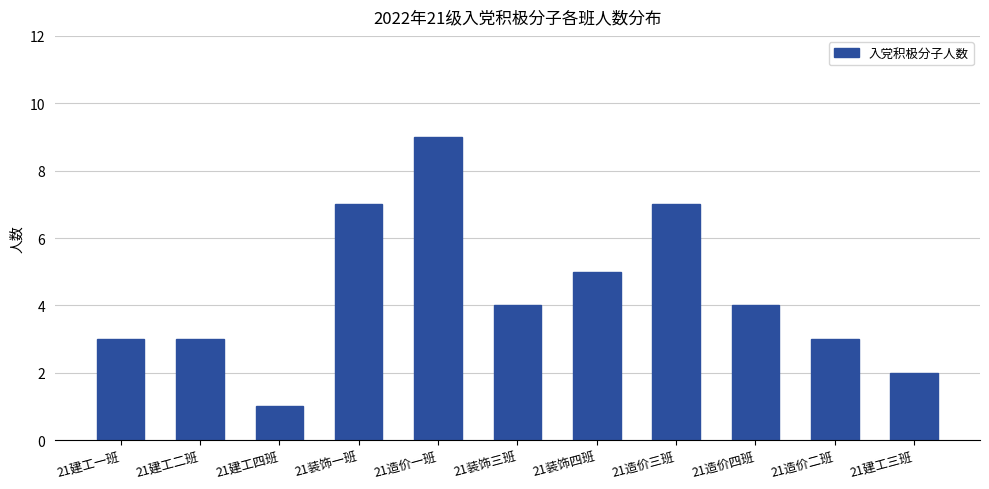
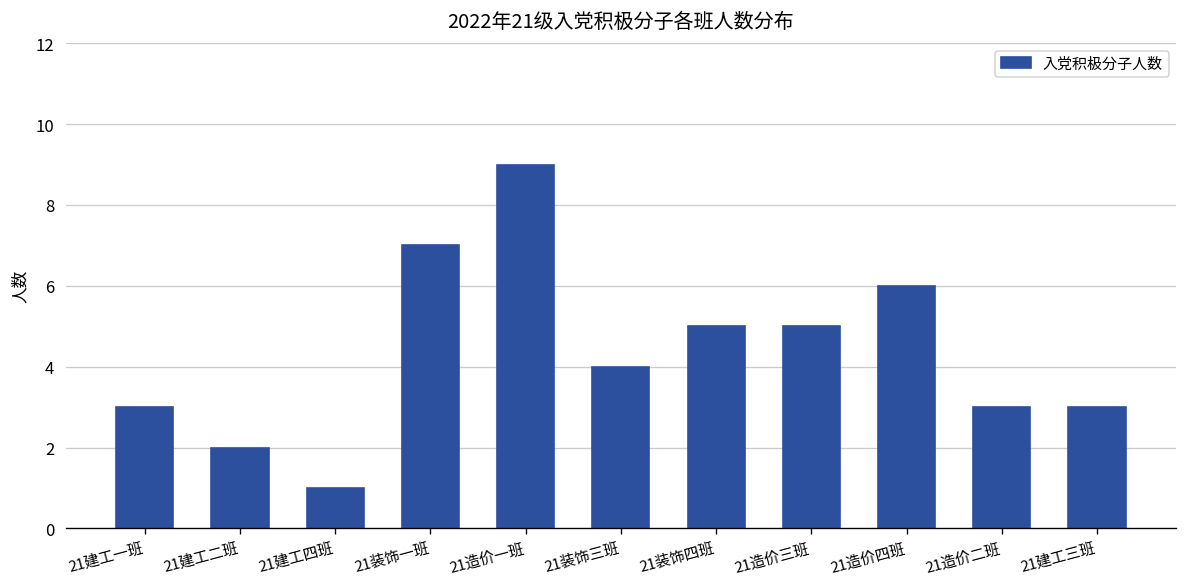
  {
    "21建工一班": 3,
-   "21建工二班": 3,
+   "21建工二班": 2,
    "21建工四班": 1,
    "21装饰一班": 7,
    "21造价一班": 9,
    "21装饰三班": 4,
    "21装饰四班": 5,
-   "21造价三班": 7,
-   "21造价四班": 4,
+   "21造价三班": 5,
+   "21造价四班": 6,
    "21造价二班": 3,
-   "21建工三班": 2
+   "21建工三班": 3
  }
